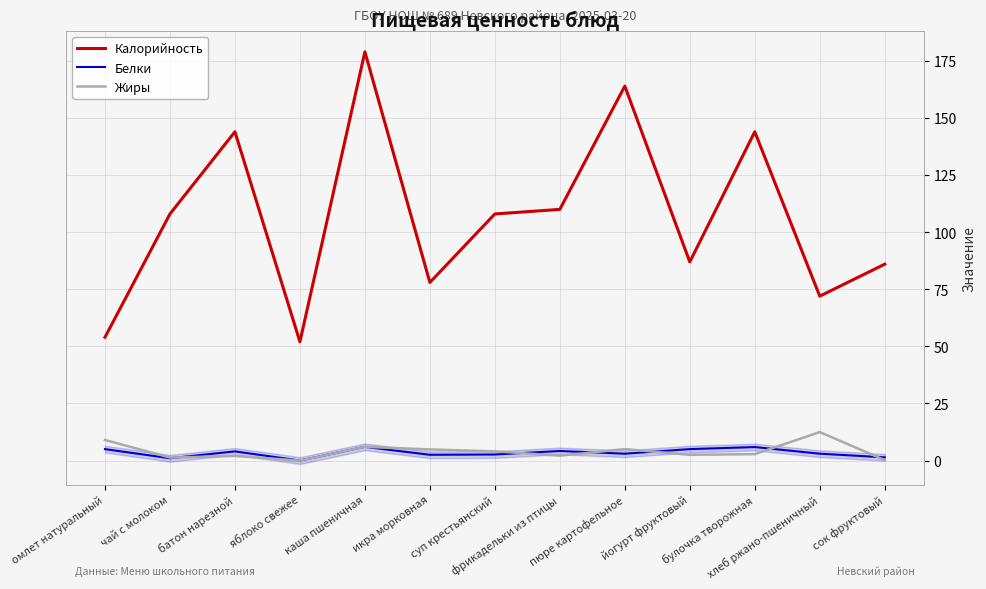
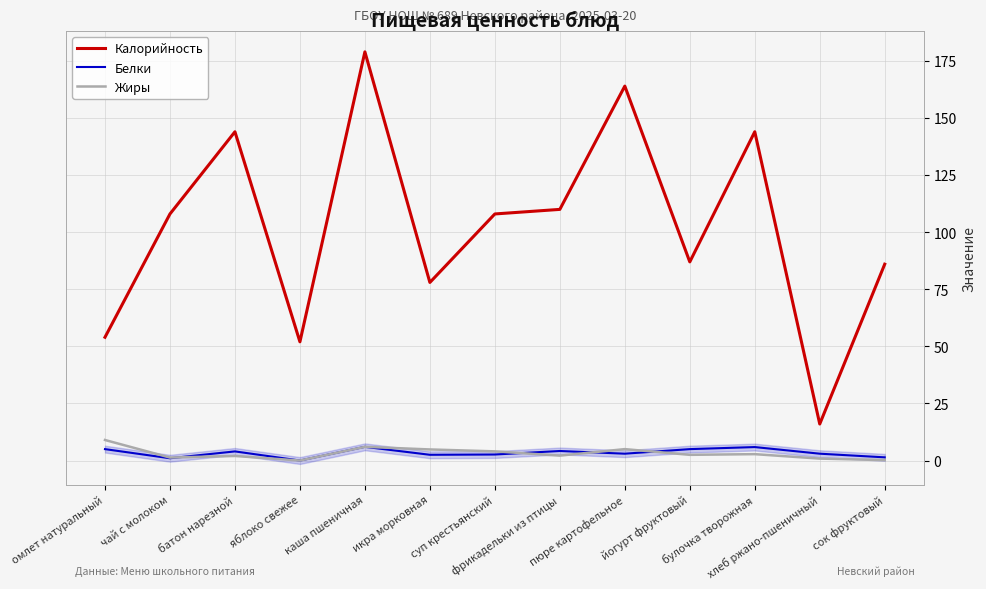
  {
    "Калорийность": {
      "омлет натуральный": 54,
      "чай с молоком": 108,
      "батон нарезной": 144,
      "яблоко свежее": 52,
      "каша пшеничная": 179,
      "икра морковная": 78,
      "суп крестьянский": 108,
      "фрикадельки из птицы": 110,
      "пюре картофельное": 164,
      "йогурт фруктовый": 87,
      "булочка творожная": 144,
-     "хлеб ржано-пшеничный": 72,
+     "хлеб ржано-пшеничный": 16,
      "сок фруктовый": 86
    },
    "Жиры": {
      "омлет натуральный": 9,
      "батон нарезной": 2,
      "фрикадельки из птицы": 2,
      "йогурт фруктовый": 3,
      "булочка творожная": 3,
-     "хлеб ржано-пшеничный": 12,
+     "хлеб ржано-пшеничный": 1,
      "сок фруктовый": 0
    }
  }
